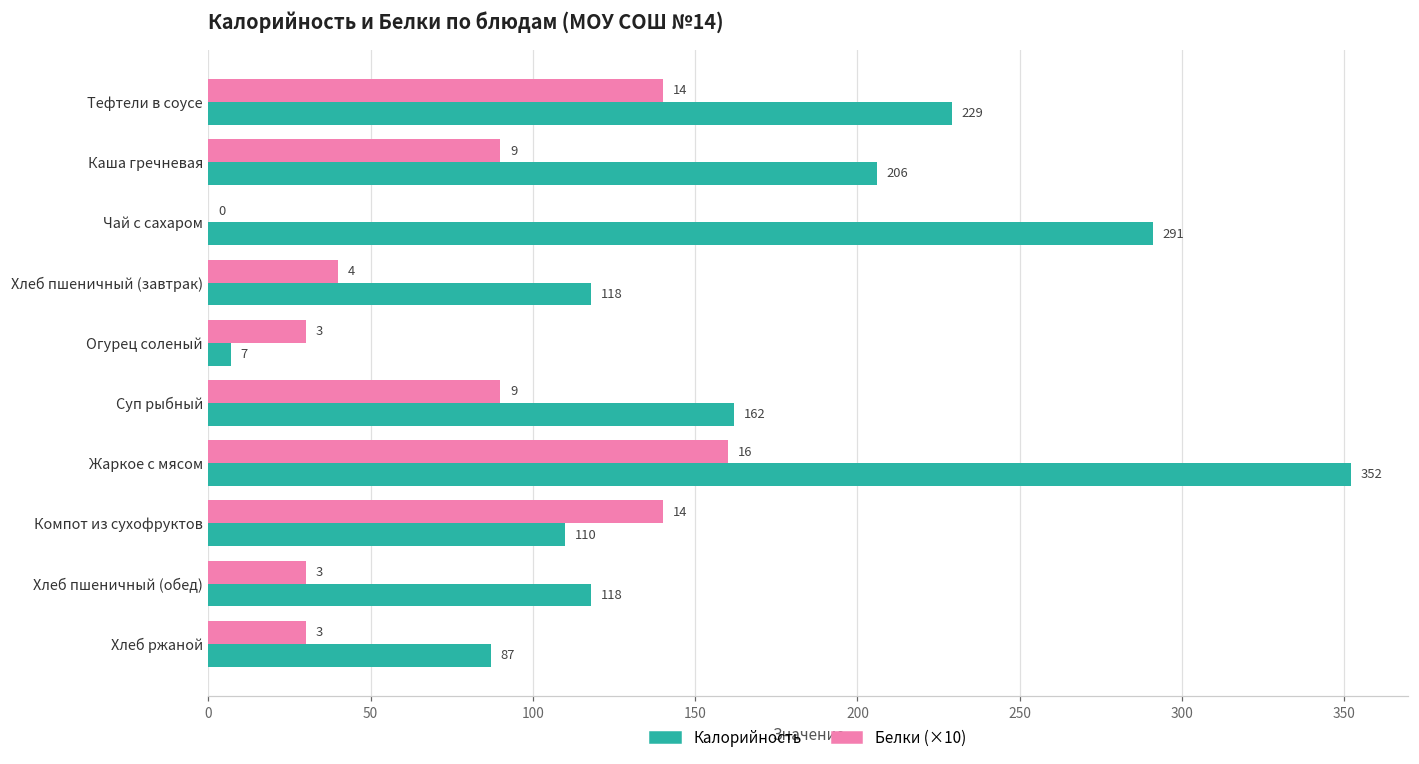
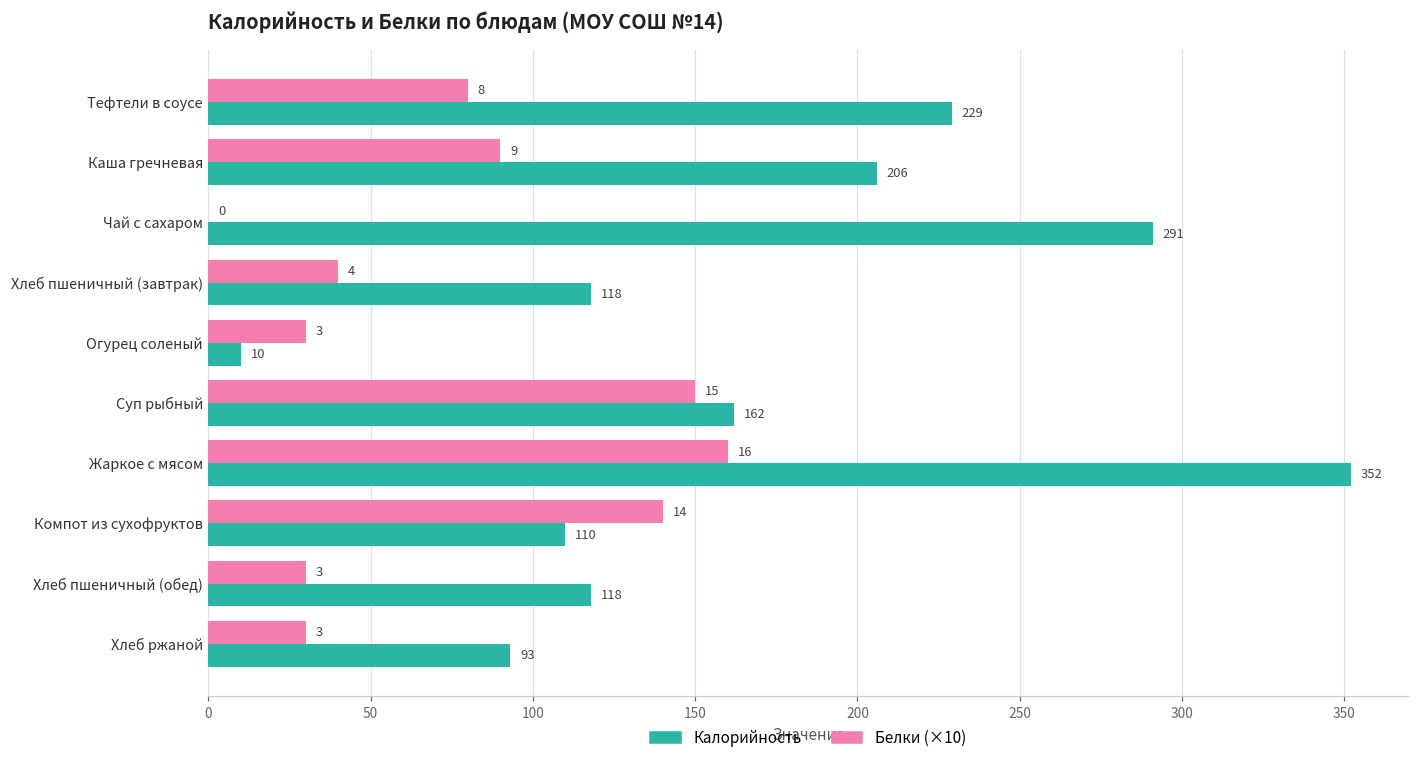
  {
    "Калорийность": {
      "Тефтели в соусе": 229,
      "Каша гречневая": 206,
      "Чай с сахаром": 291,
      "Хлеб пшеничный (завтрак)": 118,
-     "Огурец соленый": 7,
+     "Огурец соленый": 10,
      "Суп рыбный": 162,
      "Жаркое с мясом": 352,
      "Компот из сухофруктов": 110,
      "Хлеб пшеничный (обед)": 118,
-     "Хлеб ржаной": 87
+     "Хлеб ржаной": 93
    },
    "Белки (×10)": {
-     "Тефтели в соусе": 14,
+     "Тефтели в соусе": 8,
      "Чай с сахаром": 0,
-     "Суп рыбный": 9
+     "Суп рыбный": 15
    }
  }
